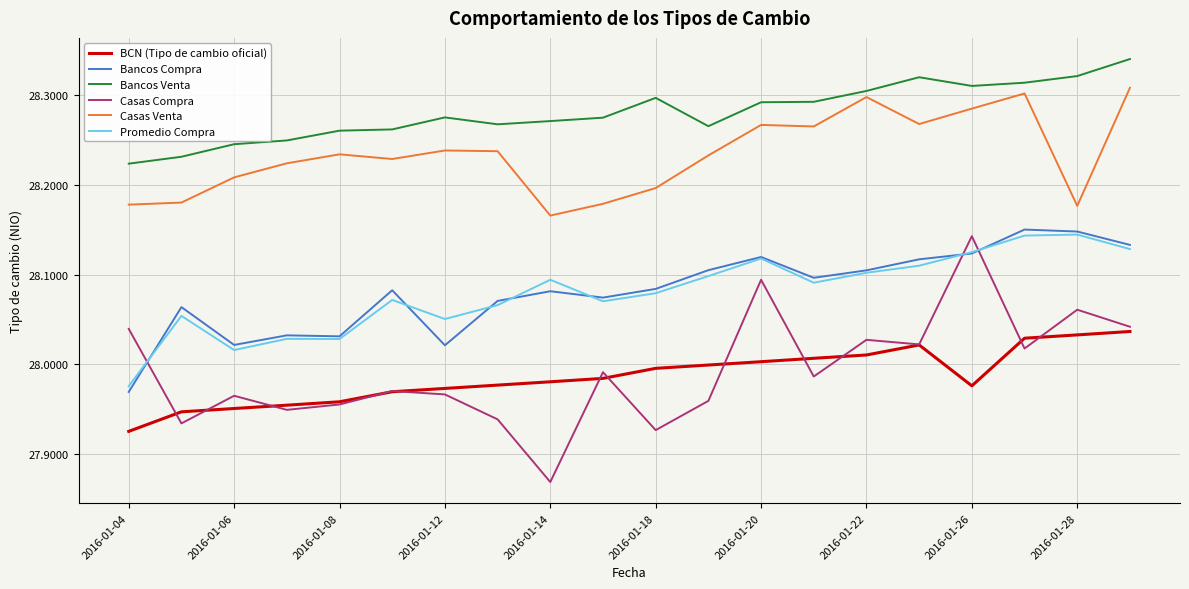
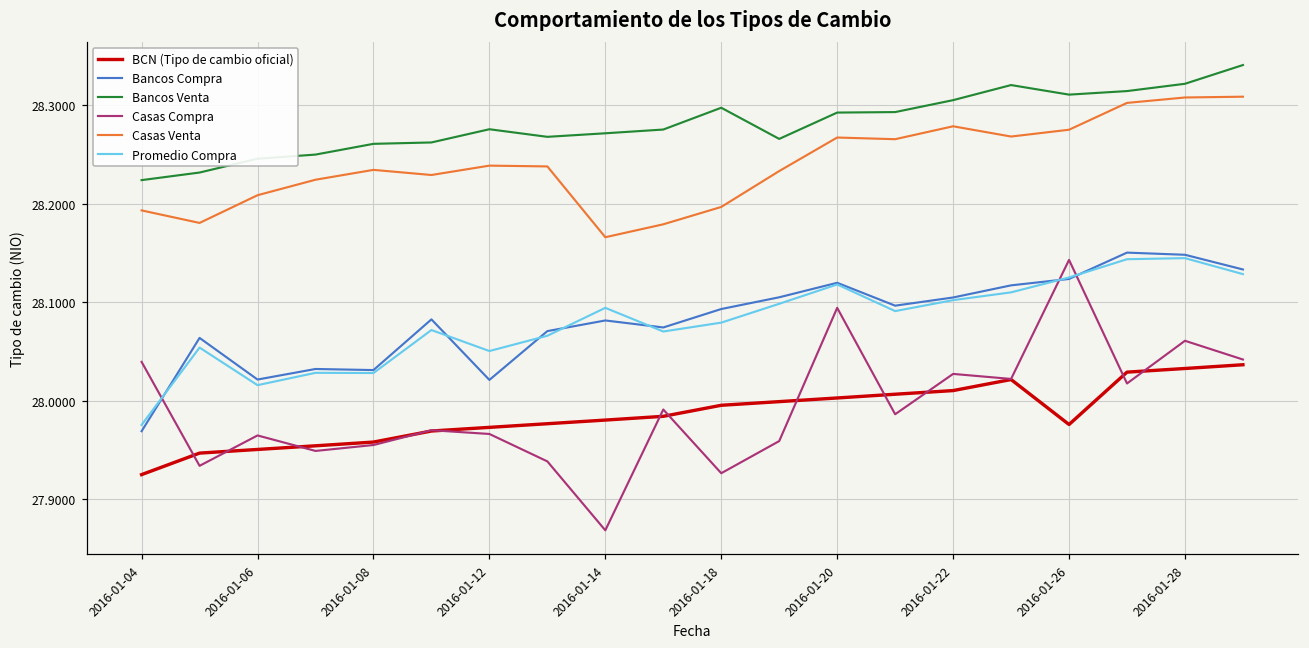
  {
    "BCN (Tipo de cambio oficial)": {
      "2016-01-04": 27.93,
      "2016-01-06": 27.95,
      "2016-01-08": 27.96,
      "2016-01-12": 27.97,
      "2016-01-14": 27.98,
      "2016-01-18": 28.00,
      "2016-01-20": 28.00,
      "2016-01-22": 28.01,
      "2016-01-26": 27.98,
      "2016-01-28": 28.03
    },
    "Bancos Compra": {
      "2016-01-04": 27.97,
      "2016-01-06": 28.02,
      "2016-01-08": 28.03,
      "2016-01-12": 28.02,
      "2016-01-14": 28.08,
-     "2016-01-18": 28.08,
+     "2016-01-18": 28.09,
      "2016-01-28": 28.15
    },
    "Bancos Venta": {
      "2016-01-04": 28.22,
      "2016-01-06": 28.25,
      "2016-01-08": 28.26,
      "2016-01-12": 28.28,
      "2016-01-14": 28.27,
      "2016-01-18": 28.30,
      "2016-01-20": 28.29,
      "2016-01-22": 28.30,
      "2016-01-26": 28.31,
      "2016-01-28": 28.32
    },
    "Casas Compra": {
      "2016-01-04": 28.04,
      "2016-01-06": 27.96,
      "2016-01-08": 27.96,
      "2016-01-12": 27.97,
      "2016-01-14": 27.87,
      "2016-01-18": 27.93,
      "2016-01-20": 28.09,
      "2016-01-22": 28.03,
      "2016-01-26": 28.14,
      "2016-01-28": 28.06
    },
    "Casas Venta": {
-     "2016-01-04": 28.18,
+     "2016-01-04": 28.19,
      "2016-01-06": 28.21,
      "2016-01-08": 28.23,
      "2016-01-12": 28.24,
      "2016-01-14": 28.17,
      "2016-01-18": 28.20,
      "2016-01-20": 28.27,
-     "2016-01-22": 28.30,
-     "2016-01-26": 28.29,
-     "2016-01-28": 28.18
+     "2016-01-22": 28.28,
+     "2016-01-26": 28.27,
+     "2016-01-28": 28.31
    },
    "Promedio Compra": {
      "2016-01-04": 27.98,
      "2016-01-06": 28.02,
      "2016-01-08": 28.03,
      "2016-01-12": 28.05,
      "2016-01-14": 28.09,
      "2016-01-18": 28.08,
      "2016-01-28": 28.14
    }
  }
